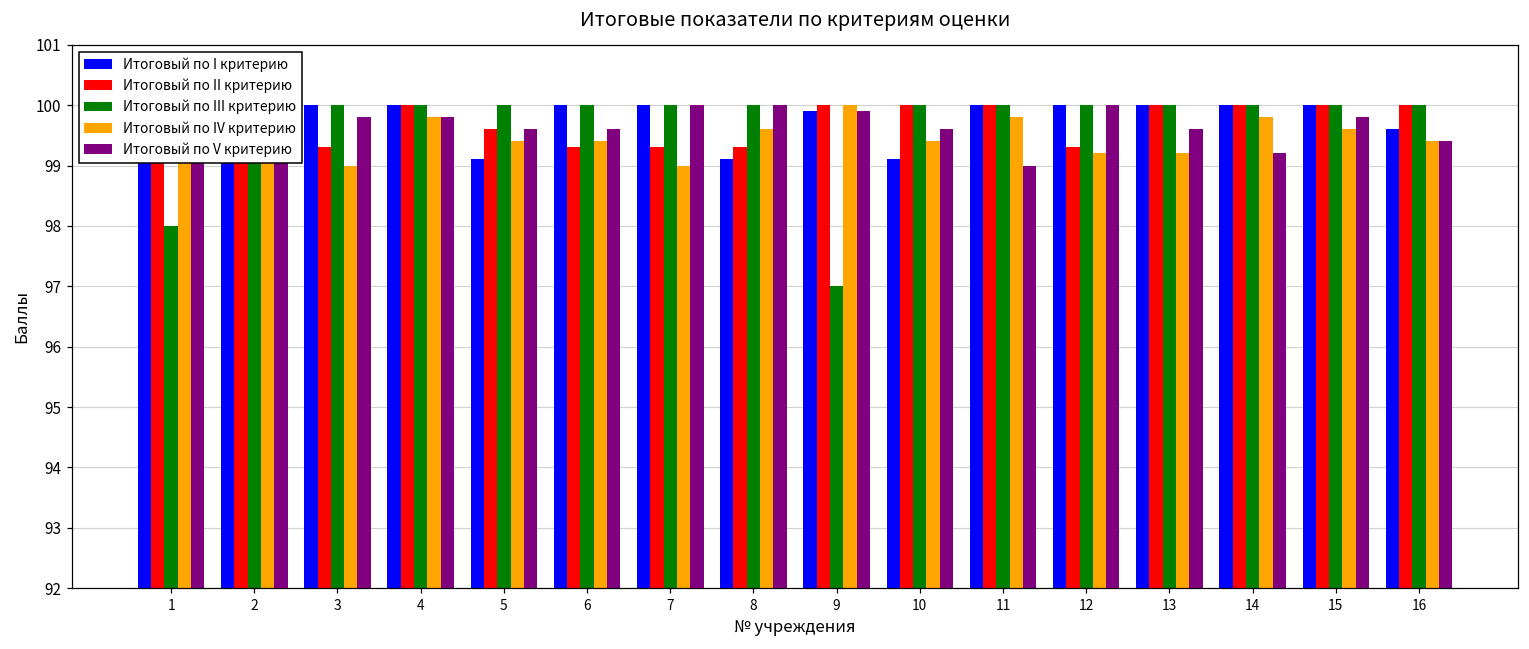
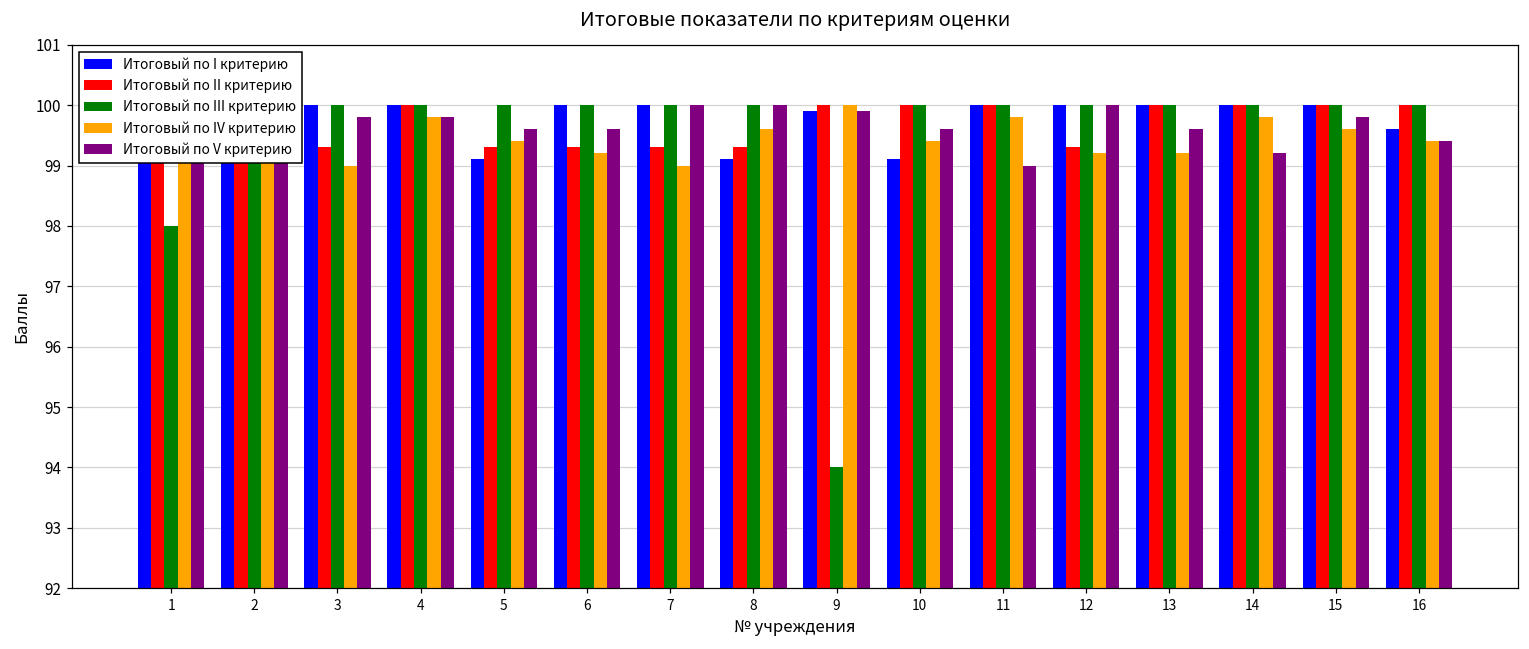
  {
    "Итоговый по I критерию": {
      "3": 100.0,
      "4": 100.0,
      "5": 99.1,
      "6": 100.0,
      "7": 100.0,
      "8": 99.1,
      "9": 99.9,
      "10": 99.1,
      "11": 100.0,
      "12": 100.0,
      "13": 100.0,
      "14": 100.0,
      "15": 100.0,
      "16": 99.6
    },
    "Итоговый по II критерию": {
      "3": 99.3,
      "4": 100.0,
-     "5": 99.6,
+     "5": 99.3,
      "6": 99.3,
      "7": 99.3,
      "8": 99.3,
      "9": 100.0,
      "10": 100.0,
      "11": 100.0,
      "12": 99.3,
      "13": 100.0,
      "14": 100.0,
      "15": 100.0,
      "16": 100.0
    },
    "Итоговый по III критерию": {
      "1": 98,
      "3": 100,
      "4": 100,
      "5": 100,
      "6": 100,
      "7": 100,
      "8": 100,
-     "9": 97,
+     "9": 94,
      "10": 100,
      "11": 100,
      "12": 100,
      "13": 100,
      "14": 100,
      "15": 100,
      "16": 100
    },
    "Итоговый по IV критерию": {
      "3": 99.0,
      "4": 99.8,
      "5": 99.4,
-     "6": 99.4,
+     "6": 99.2,
      "7": 99.0,
      "8": 99.6,
      "9": 100.0,
      "10": 99.4,
      "11": 99.8,
      "12": 99.2,
      "13": 99.2,
      "14": 99.8,
      "15": 99.6,
      "16": 99.4
    },
    "Итоговый по V критерию": {
      "3": 99.8,
      "4": 99.8,
      "5": 99.6,
      "6": 99.6,
      "7": 100.0,
      "8": 100.0,
      "9": 99.9,
      "10": 99.6,
      "11": 99.0,
      "12": 100.0,
      "13": 99.6,
      "14": 99.2,
      "15": 99.8,
      "16": 99.4
    }
  }
